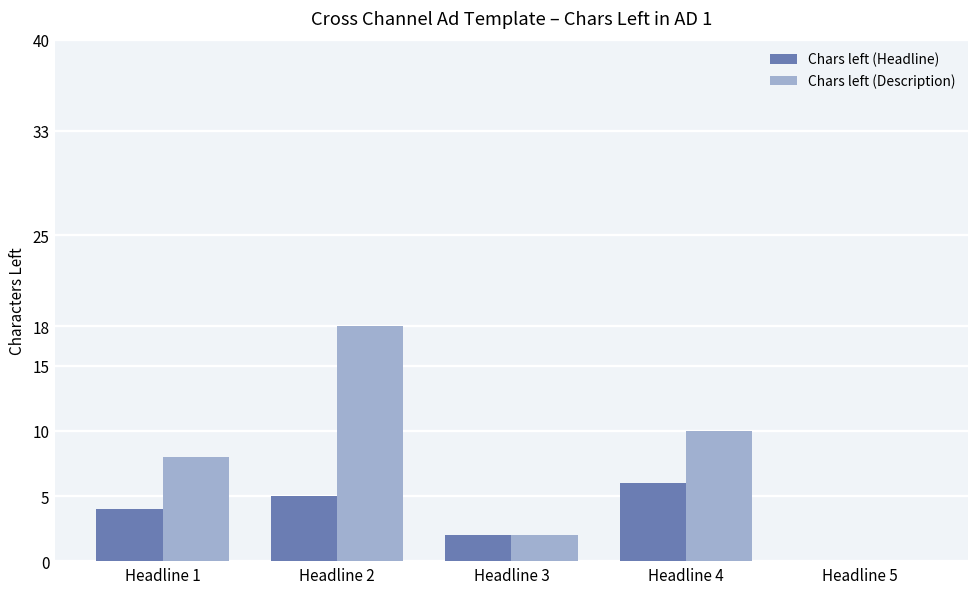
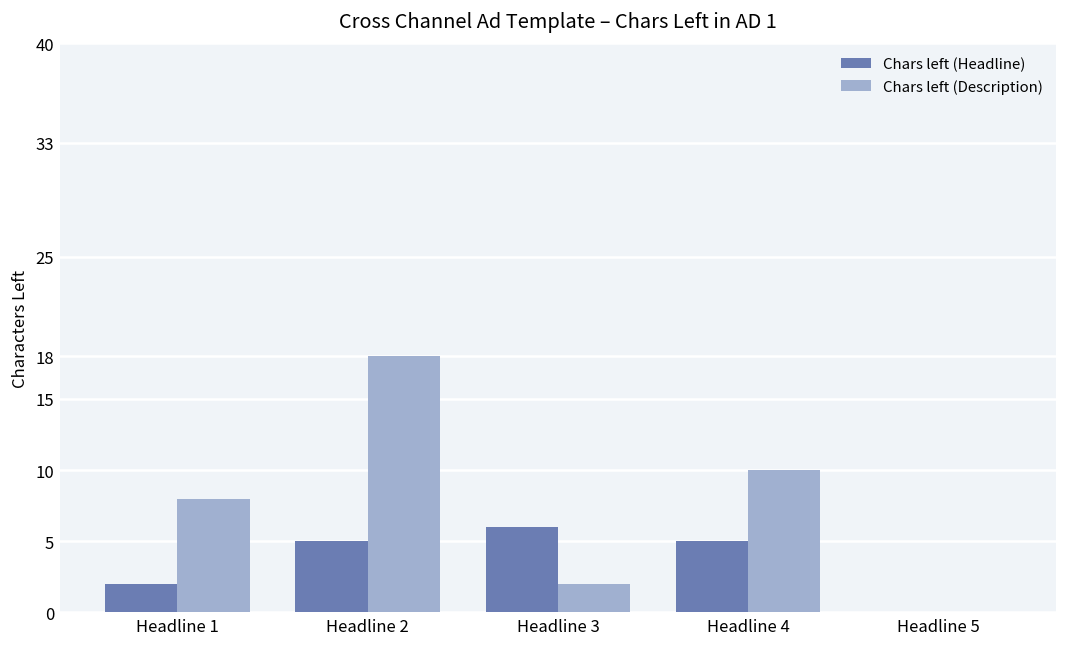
  {
    "Chars left (Headline)": {
-     "Headline 1": 4,
+     "Headline 1": 2,
      "Headline 2": 5,
-     "Headline 3": 2,
-     "Headline 4": 6,
+     "Headline 3": 6,
+     "Headline 4": 5,
      "Headline 5": 0
    },
    "Chars left (Description)": {
      "Headline 1": 8,
      "Headline 2": 18,
      "Headline 3": 2,
      "Headline 4": 10,
      "Headline 5": 0
    }
  }
